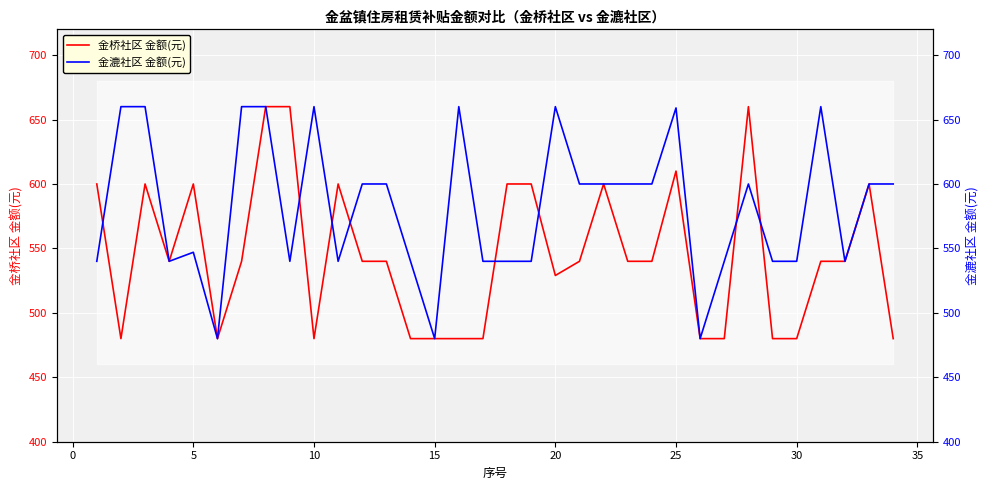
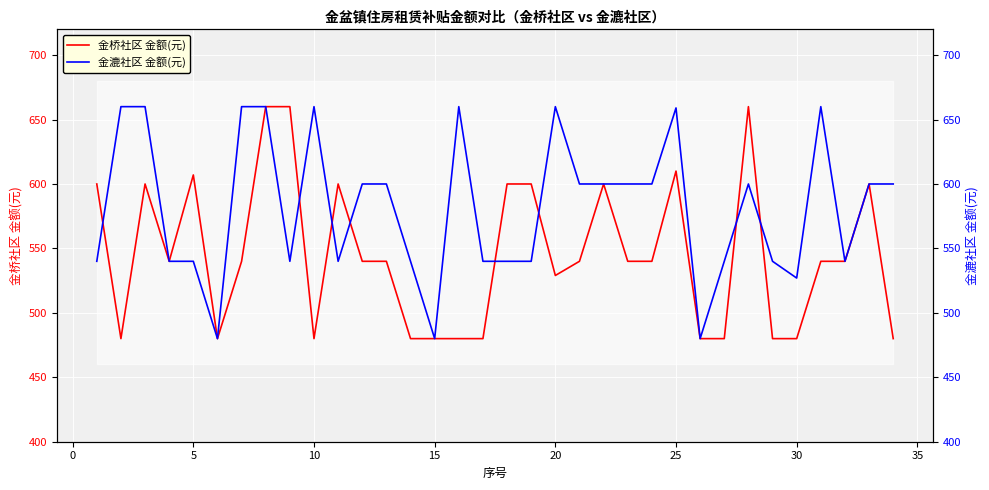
  {
    "金桥社区 金额(元)": {
-     "5": 600,
+     "5": 607,
      "10": 480,
      "15": 480,
      "20": 529,
      "25": 610,
      "30": 480
    },
    "金漉社区 金额(元)": {
-     "5": 547,
+     "5": 540,
      "10": 660,
      "15": 480,
      "20": 660,
      "25": 659,
-     "30": 540
+     "30": 527
    }
  }
